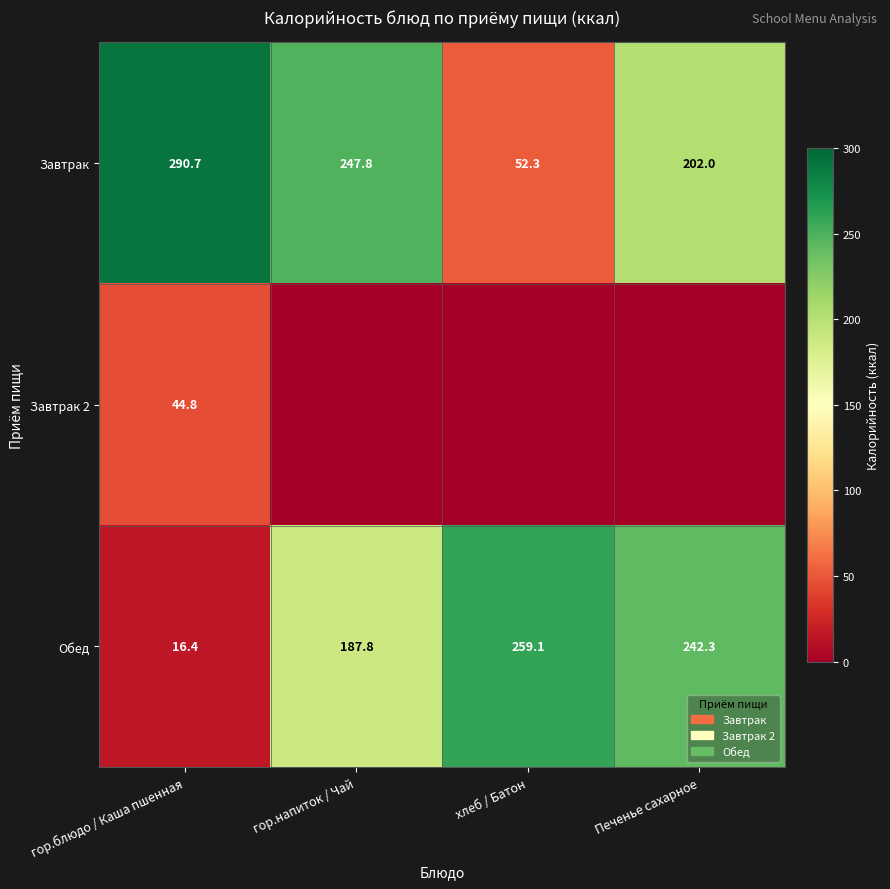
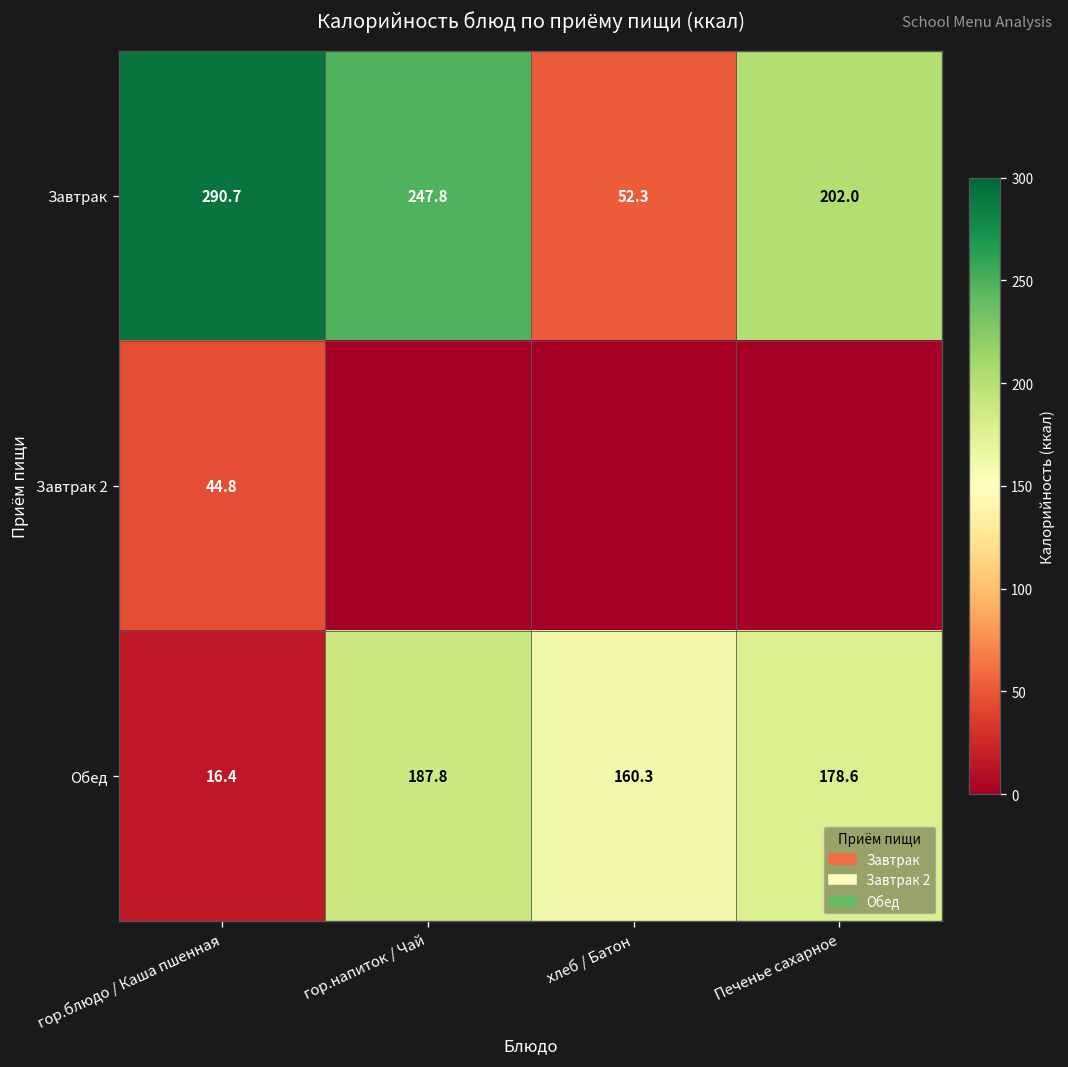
  {
    "Завтрак": {
      "гор.блюдо / Каша пшенная": 290.7,
      "гор.напиток / Чай": 247.8,
      "хлеб / Батон": 52.3,
      "Печенье сахарное": 202.0
    },
    "Завтрак 2": {
      "гор.блюдо / Каша пшенная": 44.8
    },
    "Обед": {
      "гор.блюдо / Каша пшенная": 16.4,
      "гор.напиток / Чай": 187.8,
-     "хлеб / Батон": 259.1,
-     "Печенье сахарное": 242.3
+     "хлеб / Батон": 160.3,
+     "Печенье сахарное": 178.6
    }
  }
